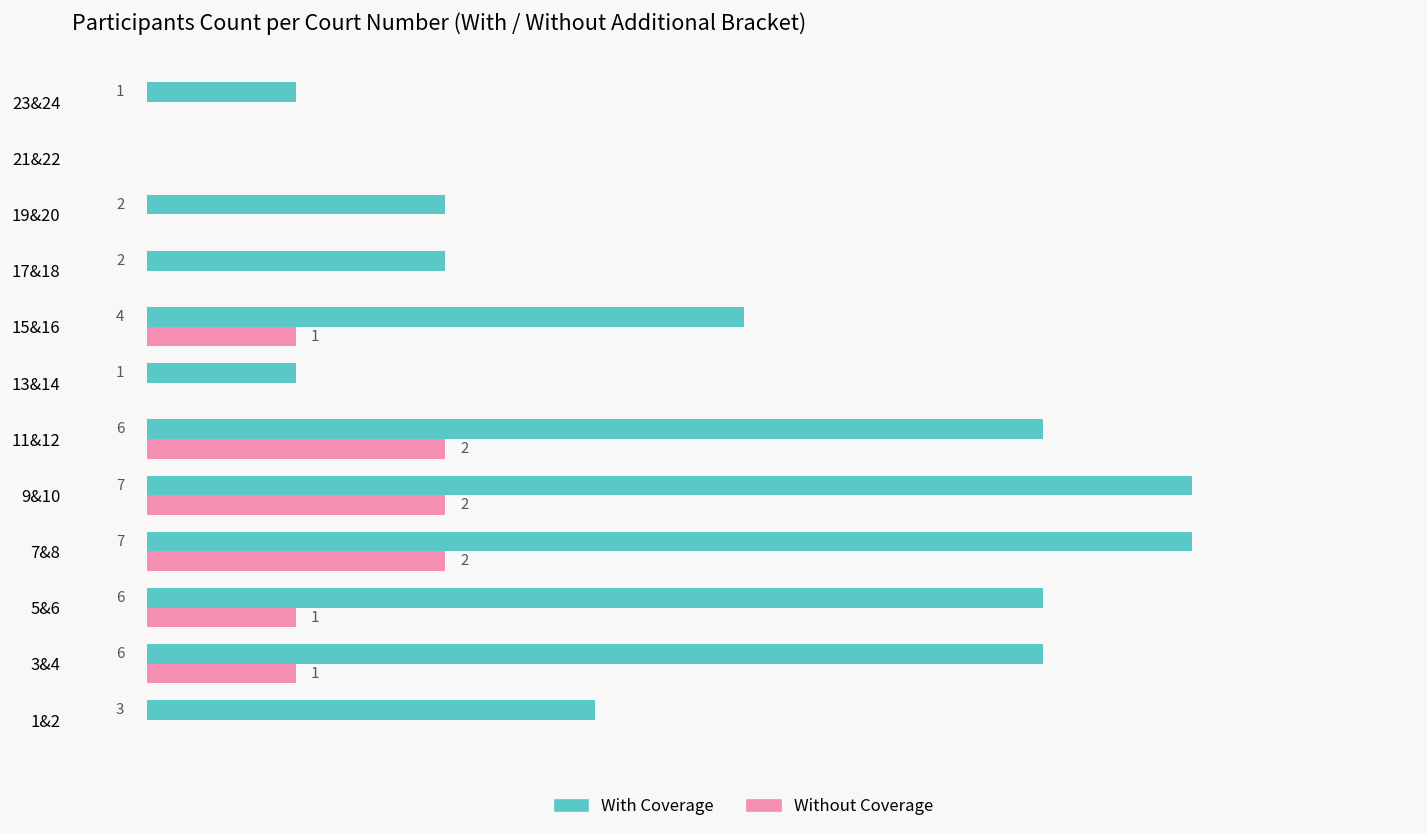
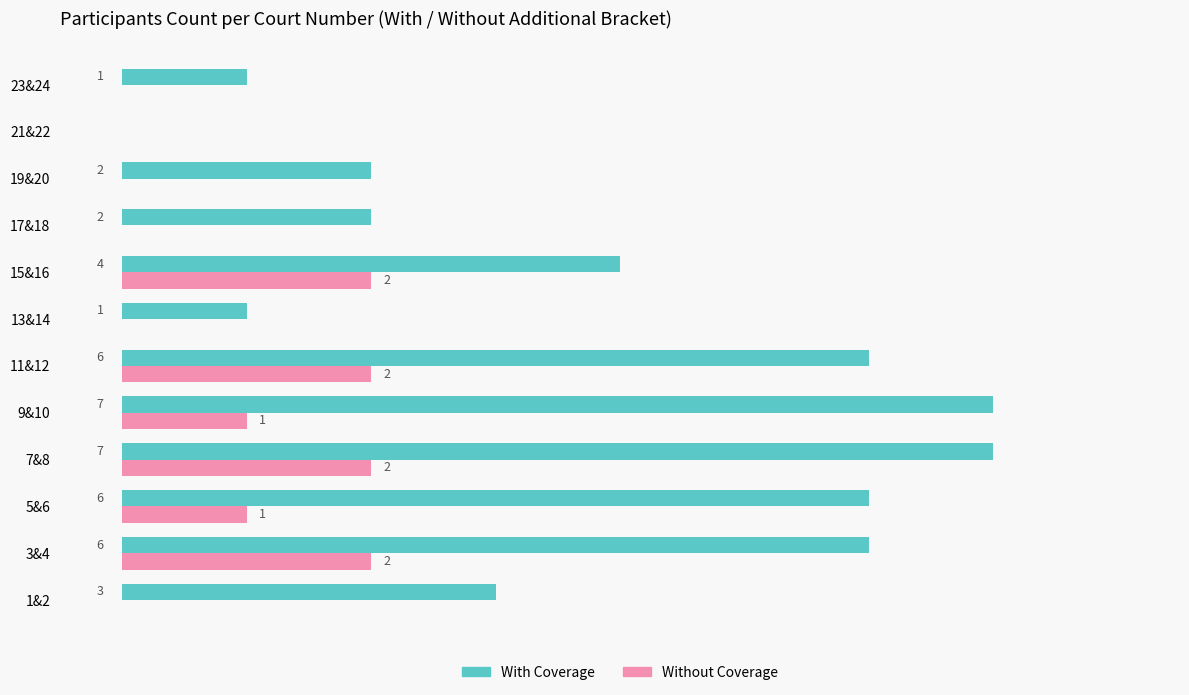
  {
    "Without Coverage": {
-     "15&16": 1,
+     "15&16": 2,
      "11&12": 2,
-     "9&10": 2,
+     "9&10": 1,
      "7&8": 2,
      "5&6": 1,
-     "3&4": 1
+     "3&4": 2
    }
  }
